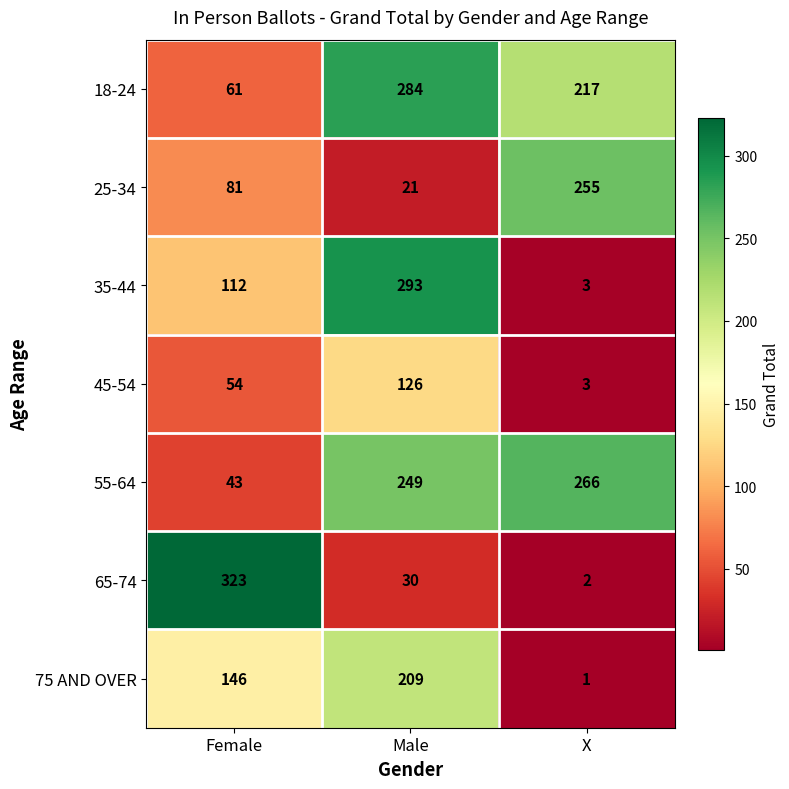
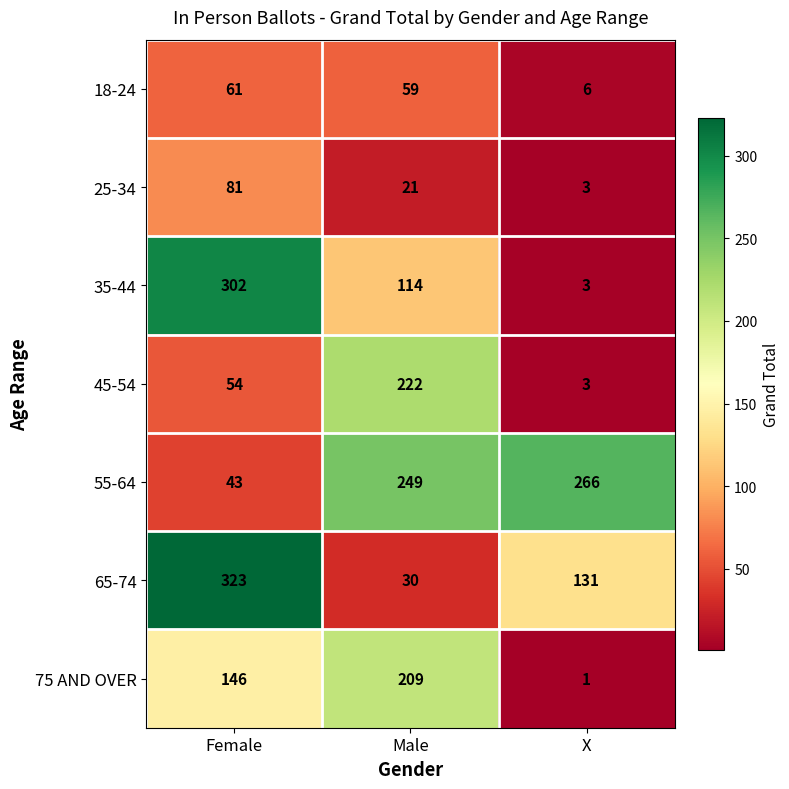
  {
    "18-24": {
      "Female": 61,
-     "Male": 284,
-     "X": 217
+     "Male": 59,
+     "X": 6
    },
    "25-34": {
      "Female": 81,
      "Male": 21,
-     "X": 255
+     "X": 3
    },
    "35-44": {
-     "Female": 112,
-     "Male": 293,
+     "Female": 302,
+     "Male": 114,
      "X": 3
    },
    "45-54": {
      "Female": 54,
-     "Male": 126,
+     "Male": 222,
      "X": 3
    },
    "55-64": {
      "Female": 43,
      "Male": 249,
      "X": 266
    },
    "65-74": {
      "Female": 323,
      "Male": 30,
-     "X": 2
+     "X": 131
    },
    "75 AND OVER": {
      "Female": 146,
      "Male": 209,
      "X": 1
    }
  }
